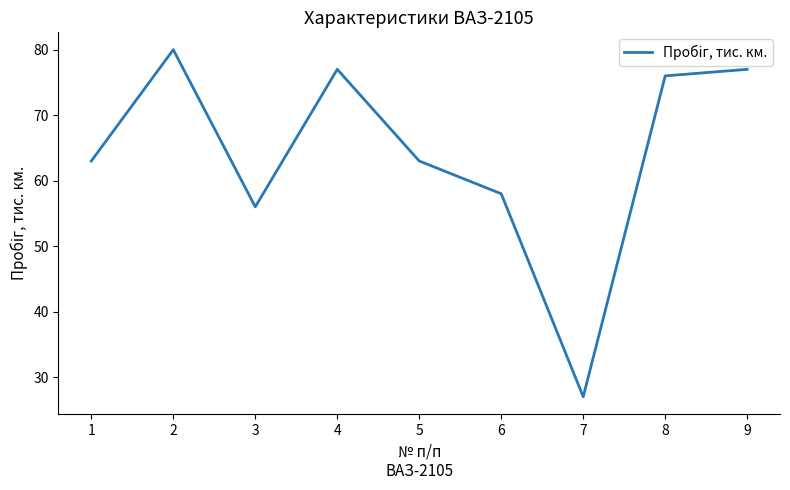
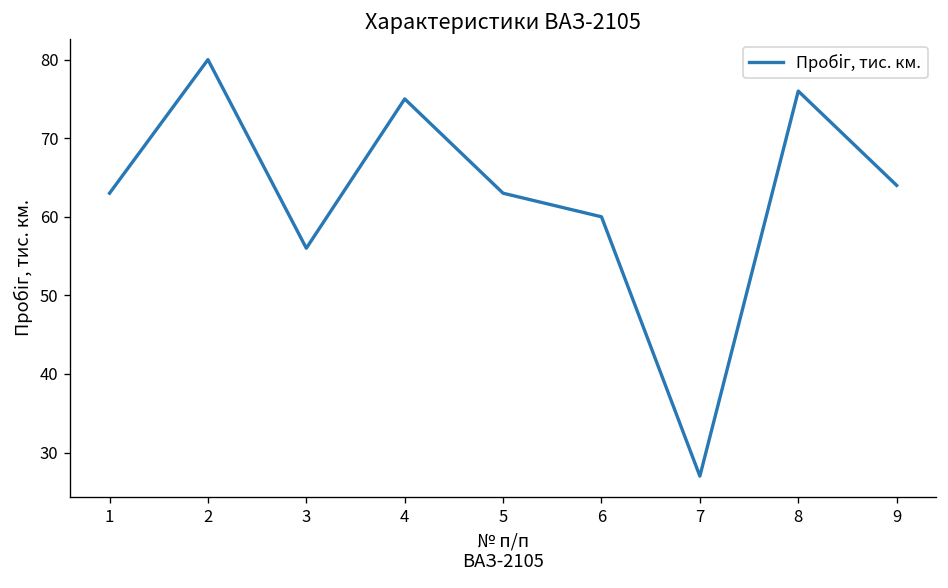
  {
    "1": 63,
    "2": 80,
    "3": 56,
-   "4": 77,
+   "4": 75,
    "5": 63,
-   "6": 58,
+   "6": 60,
    "7": 27,
    "8": 76,
-   "9": 77
+   "9": 64
  }
